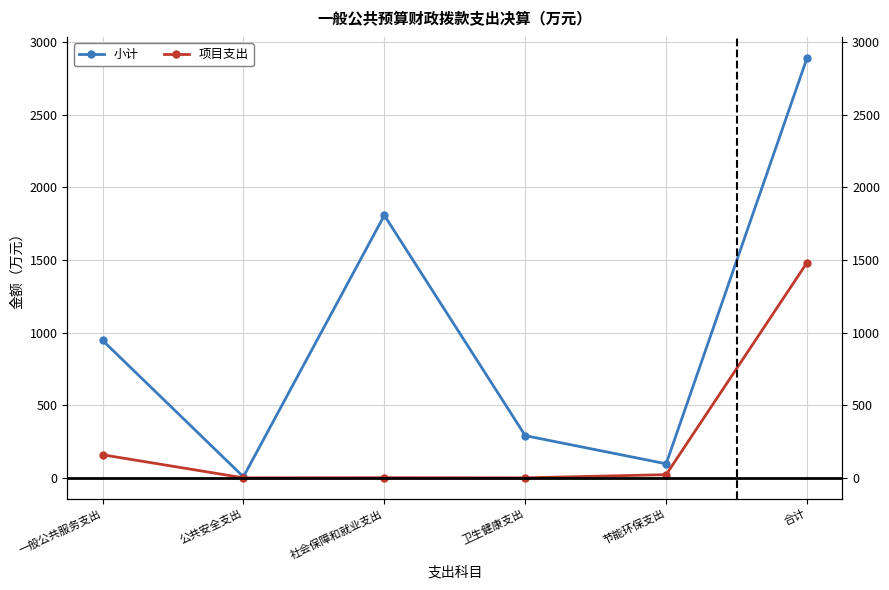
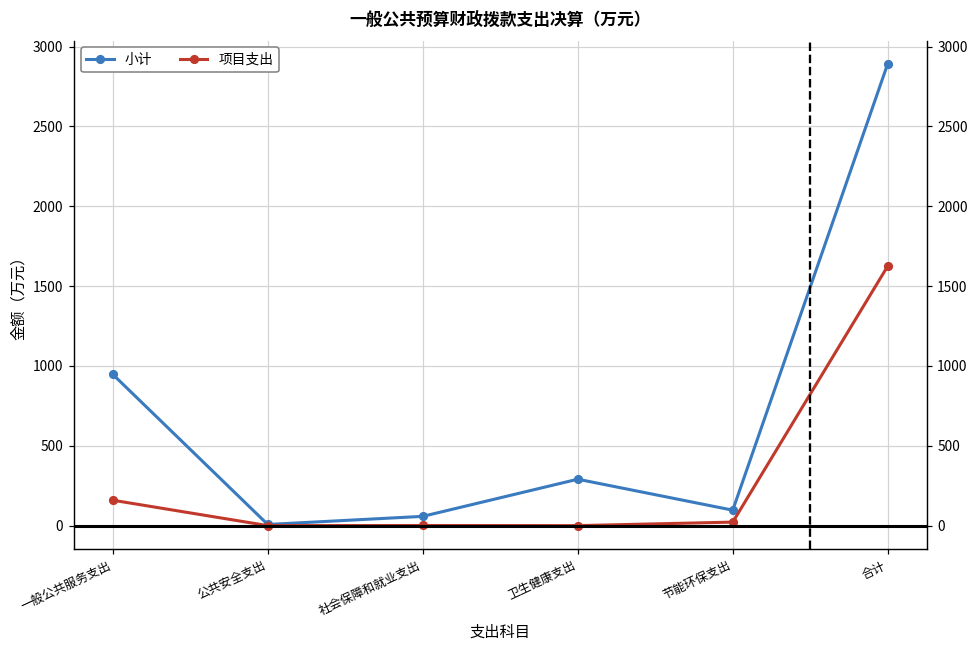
  {
    "小计": {
      "一般公共服务支出": 950,
-     "社会保障和就业支出": 1810,
+     "社会保障和就业支出": 60,
      "卫生健康支出": 290,
      "节能环保支出": 100,
      "合计": 2890
    },
    "项目支出": {
      "一般公共服务支出": 160,
      "社会保障和就业支出": 0,
      "卫生健康支出": 0,
      "节能环保支出": 20,
-     "合计": 1480
+     "合计": 1630
    }
  }
